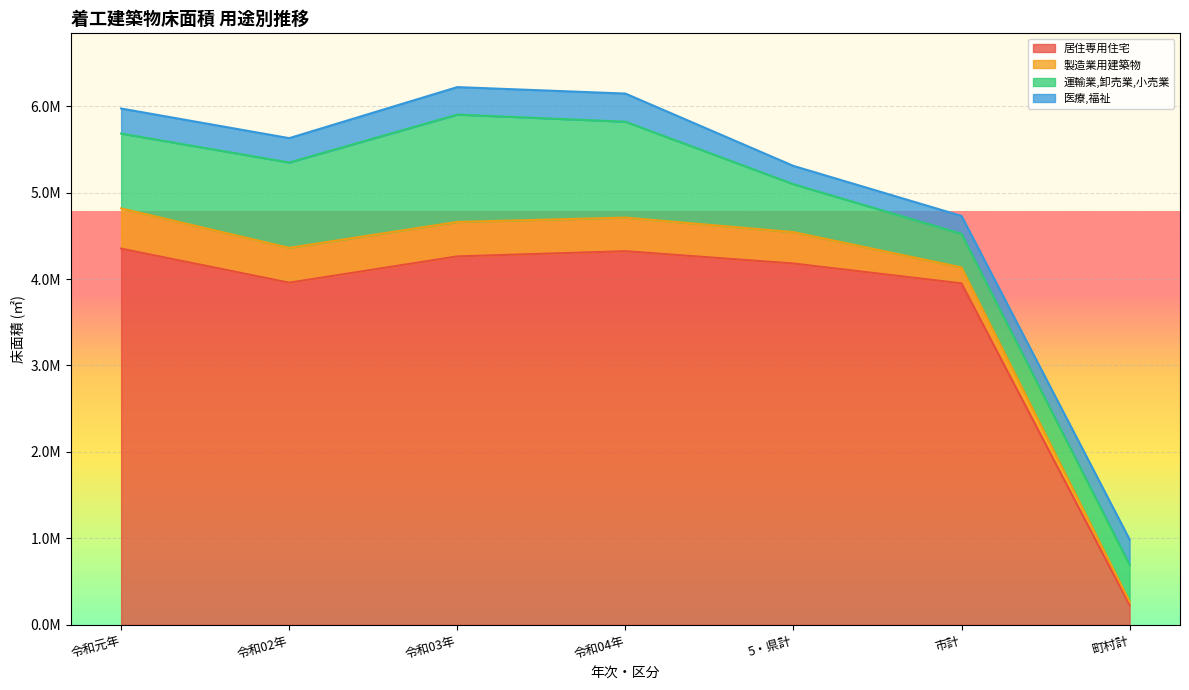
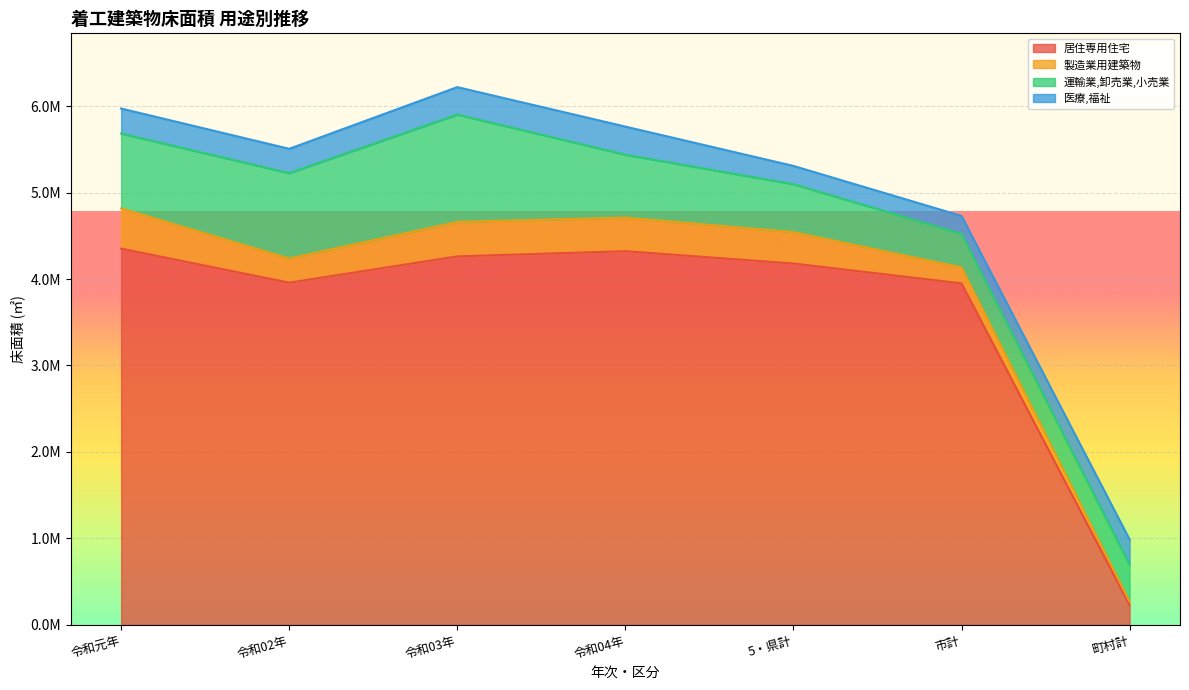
  {
    "居住専用住宅": {
      "令和元年": 4400000,
      "令和02年": 4000000,
      "令和03年": 4300000,
      "令和04年": 4300000,
      "5・県計": 4200000,
      "市計": 3900000,
      "町村計": 200000
    },
    "製造業用建築物": {
      "令和元年": 500000,
-     "令和02年": 400000,
+     "令和02年": 300000,
      "令和03年": 400000,
      "令和04年": 400000,
      "5・県計": 400000,
      "市計": 200000,
      "町村計": 0
    },
    "運輸業,卸売業,小売業": {
      "令和元年": 900000,
      "令和02年": 1000000,
      "令和03年": 1200000,
-     "令和04年": 1100000,
+     "令和04年": 700000,
      "5・県計": 600000,
      "市計": 400000,
      "町村計": 400000
    },
    "医療,福祉": {
      "令和元年": 300000,
      "令和02年": 300000,
      "令和03年": 300000,
      "令和04年": 300000,
      "5・県計": 200000,
      "市計": 200000,
      "町村計": 300000
    }
  }
